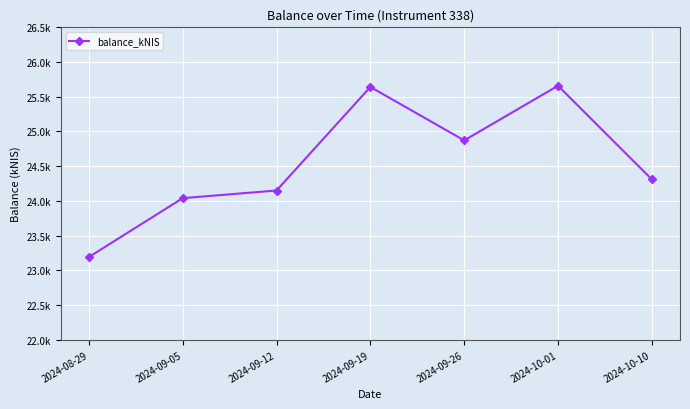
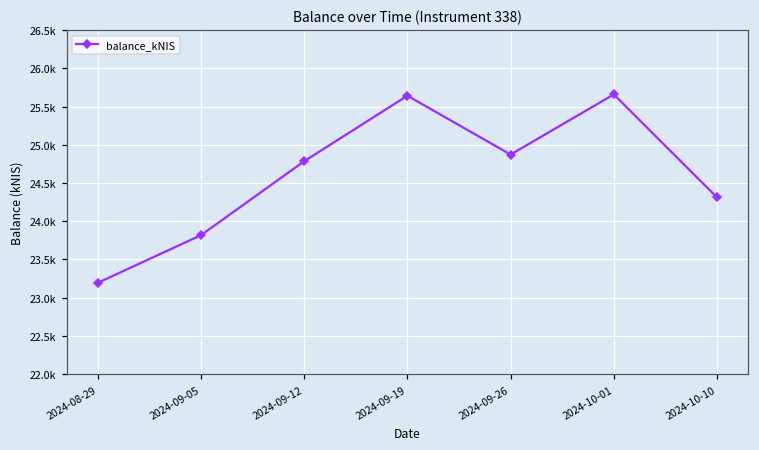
  {
    "2024-08-29": 23200,
-   "2024-09-05": 24000,
-   "2024-09-12": 24100,
+   "2024-09-05": 23800,
+   "2024-09-12": 24800,
    "2024-09-19": 25600,
    "2024-09-26": 24900,
    "2024-10-01": 25700,
    "2024-10-10": 24300
  }
